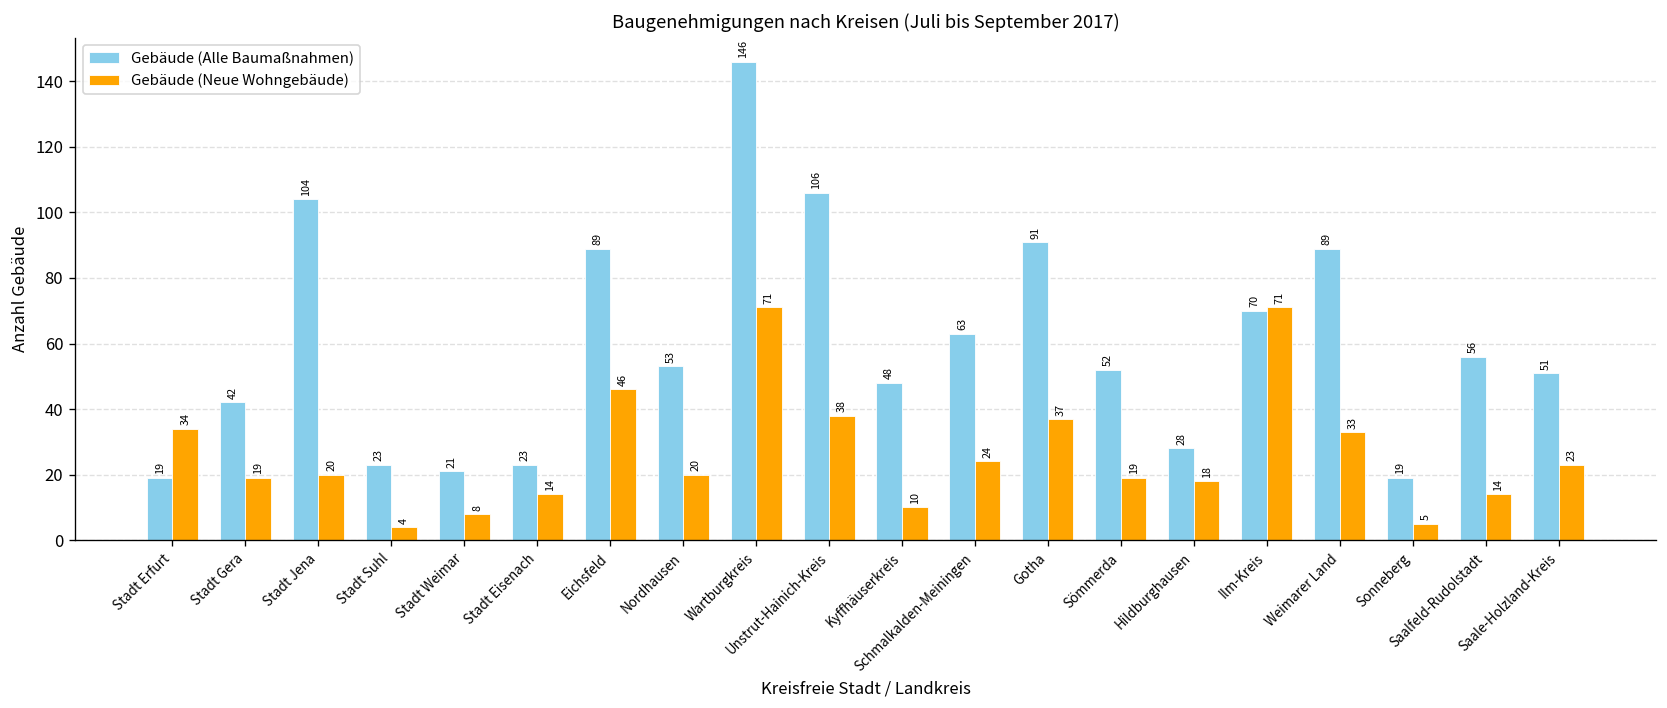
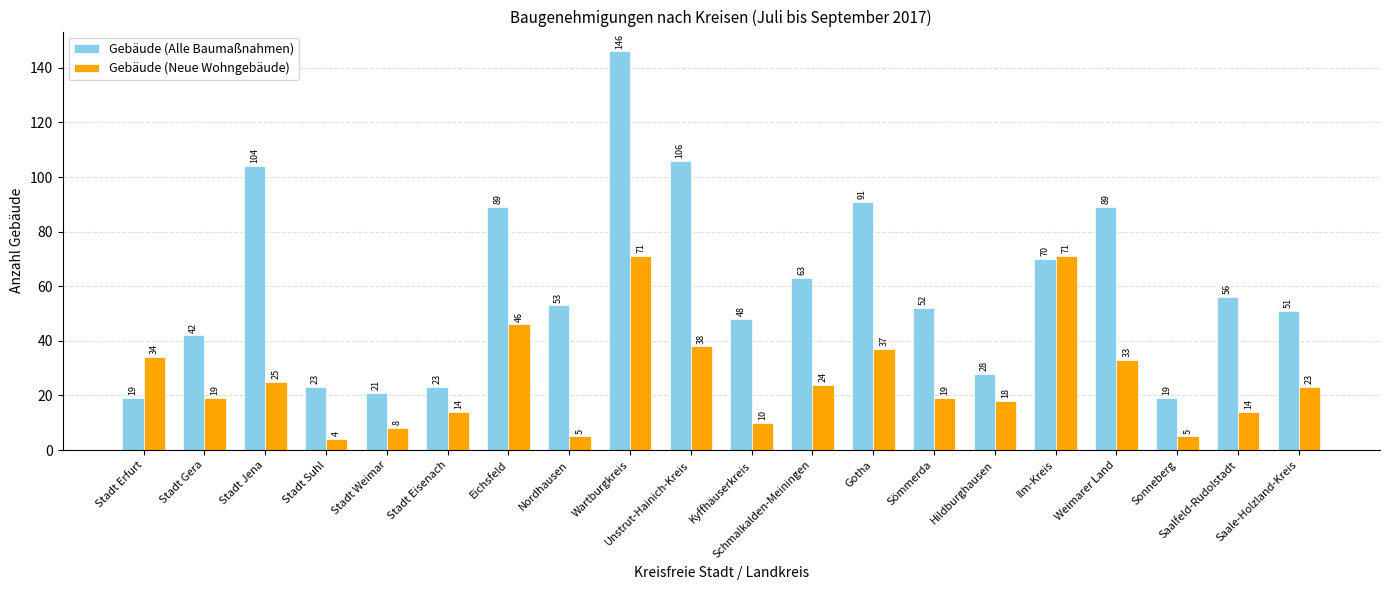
  {
    "Gebäude (Alle Baumaßnahmen)": {
      "Stadt Erfurt": 19,
      "Stadt Gera": 42,
      "Stadt Jena": 104,
      "Stadt Suhl": 23,
      "Stadt Weimar": 21,
      "Stadt Eisenach": 23,
      "Eichsfeld": 89,
      "Nordhausen": 53,
      "Wartburgkreis": 146,
      "Unstrut-Hainich-Kreis": 106,
      "Kyffhäuserkreis": 48,
      "Schmalkalden-Meiningen": 63,
      "Gotha": 91,
      "Sömmerda": 52,
      "Hildburghausen": 28,
      "Ilm-Kreis": 70,
      "Weimarer Land": 89,
      "Sonneberg": 19,
      "Saalfeld-Rudolstadt": 56,
      "Saale-Holzland-Kreis": 51
    },
    "Gebäude (Neue Wohngebäude)": {
      "Stadt Erfurt": 34,
      "Stadt Gera": 19,
-     "Stadt Jena": 20,
+     "Stadt Jena": 25,
      "Stadt Suhl": 4,
      "Stadt Weimar": 8,
      "Stadt Eisenach": 14,
      "Eichsfeld": 46,
-     "Nordhausen": 20,
+     "Nordhausen": 5,
      "Wartburgkreis": 71,
      "Unstrut-Hainich-Kreis": 38,
      "Kyffhäuserkreis": 10,
      "Schmalkalden-Meiningen": 24,
      "Gotha": 37,
      "Sömmerda": 19,
      "Hildburghausen": 18,
      "Ilm-Kreis": 71,
      "Weimarer Land": 33,
      "Sonneberg": 5,
      "Saalfeld-Rudolstadt": 14,
      "Saale-Holzland-Kreis": 23
    }
  }
